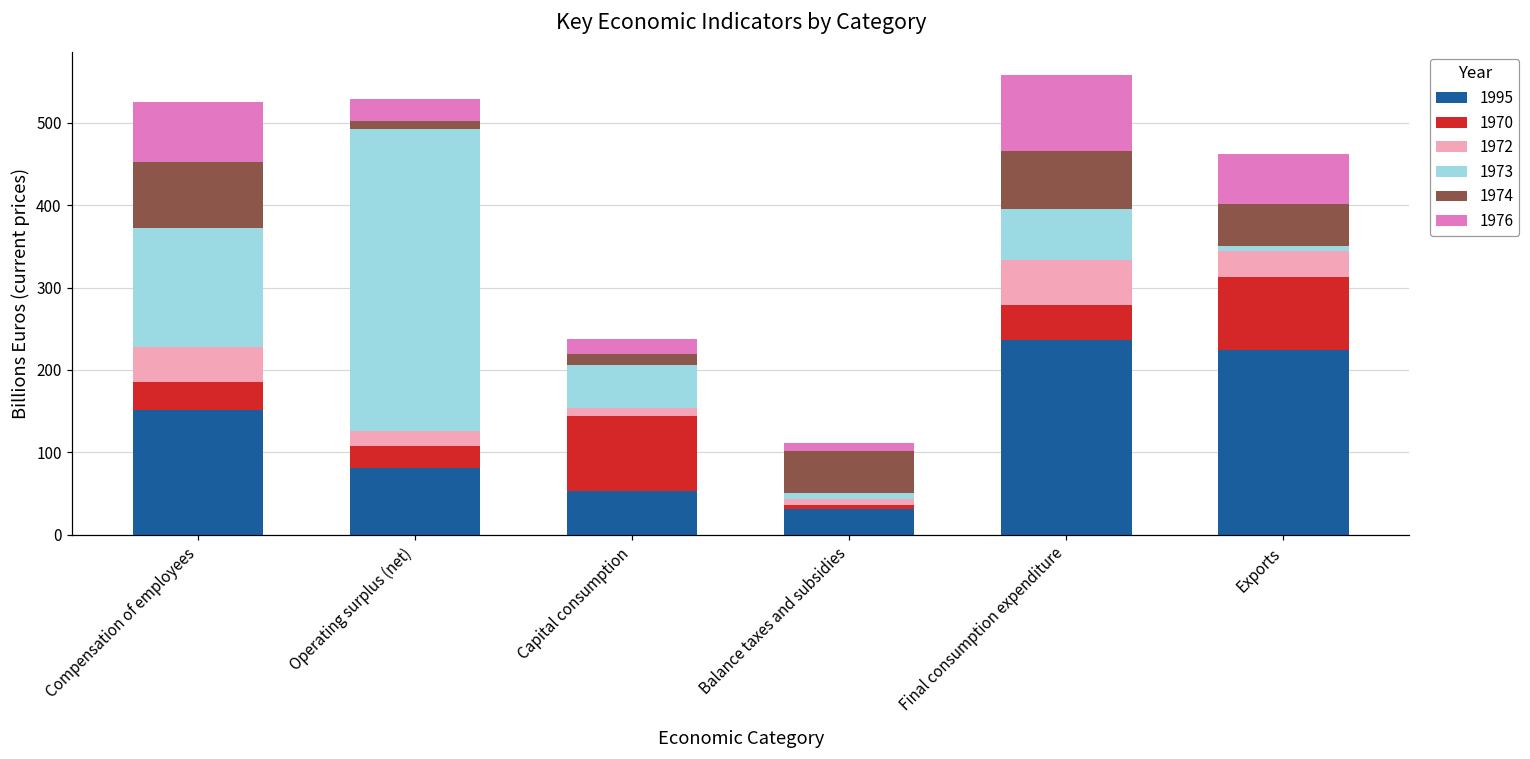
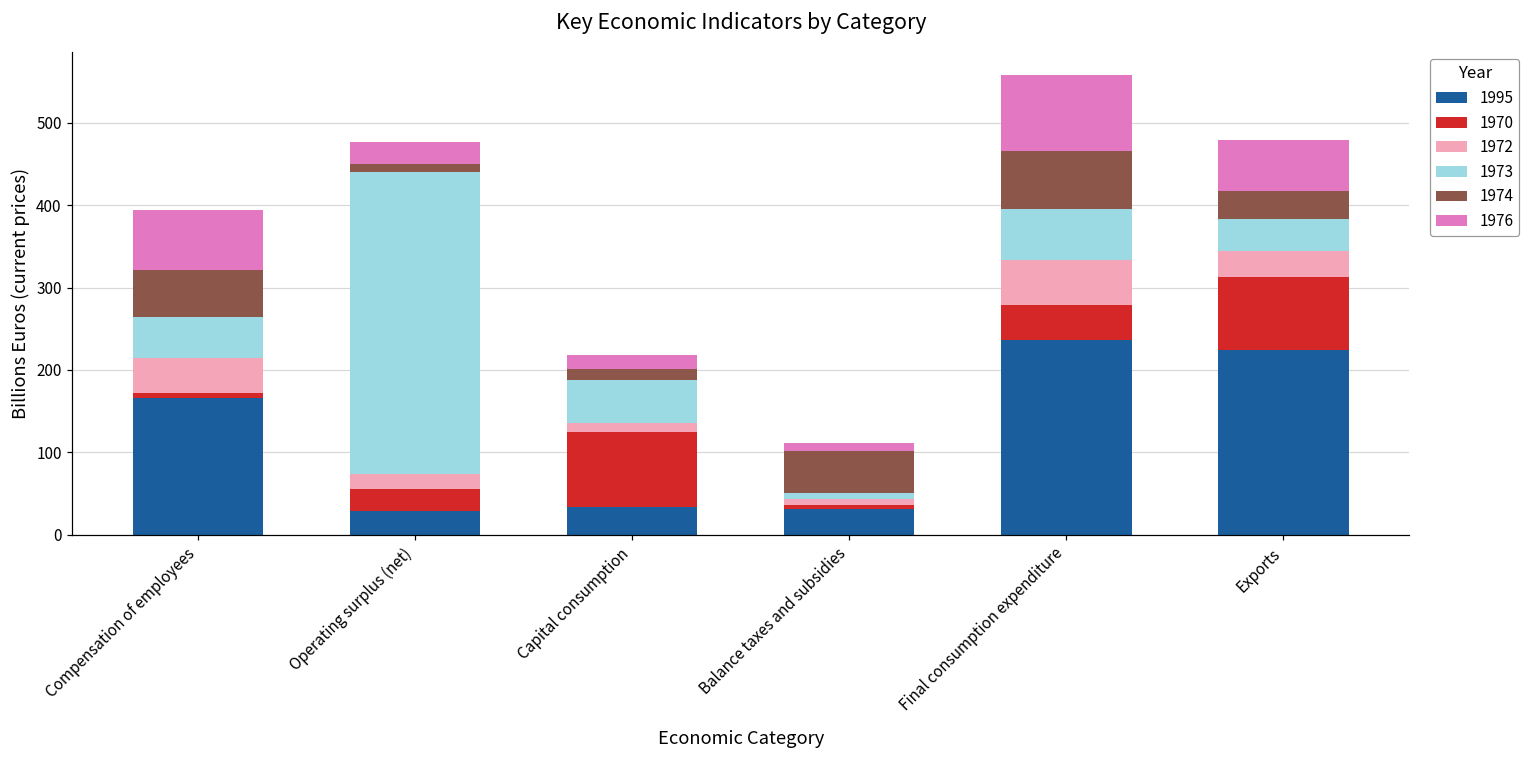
  {
    "1995": {
-     "Compensation of employees": 150,
-     "Operating surplus (net)": 80,
-     "Capital consumption": 50,
+     "Compensation of employees": 170,
+     "Operating surplus (net)": 30,
+     "Capital consumption": 30,
      "Balance taxes and subsidies": 30,
      "Final consumption expenditure": 240,
      "Exports": 220
    },
    "1970": {
-     "Compensation of employees": 30,
+     "Compensation of employees": 10,
      "Operating surplus (net)": 30,
      "Capital consumption": 90,
      "Balance taxes and subsidies": 10,
      "Final consumption expenditure": 40,
      "Exports": 90
    },
    "1973": {
-     "Compensation of employees": 140,
+     "Compensation of employees": 50,
      "Operating surplus (net)": 370,
      "Capital consumption": 50,
      "Balance taxes and subsidies": 10,
      "Final consumption expenditure": 60,
-     "Exports": 10
+     "Exports": 40
    },
    "1974": {
-     "Compensation of employees": 80,
+     "Compensation of employees": 60,
      "Operating surplus (net)": 10,
      "Capital consumption": 10,
      "Balance taxes and subsidies": 50,
      "Final consumption expenditure": 70,
-     "Exports": 50
+     "Exports": 30
    }
  }
